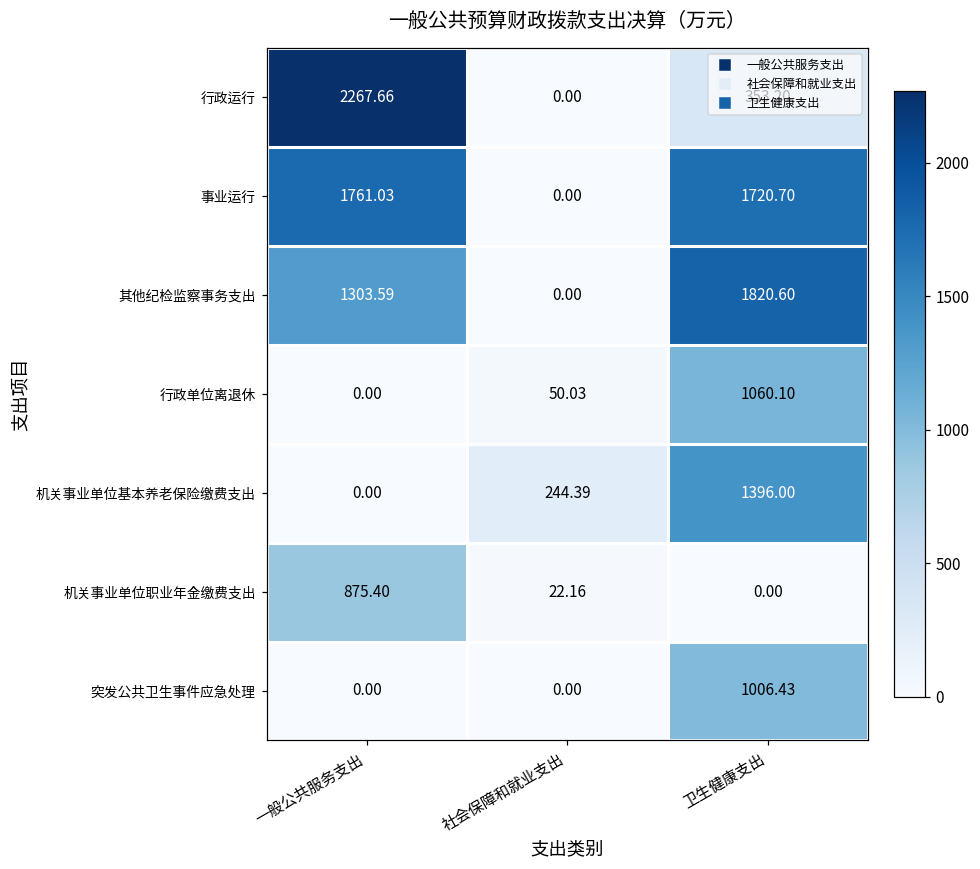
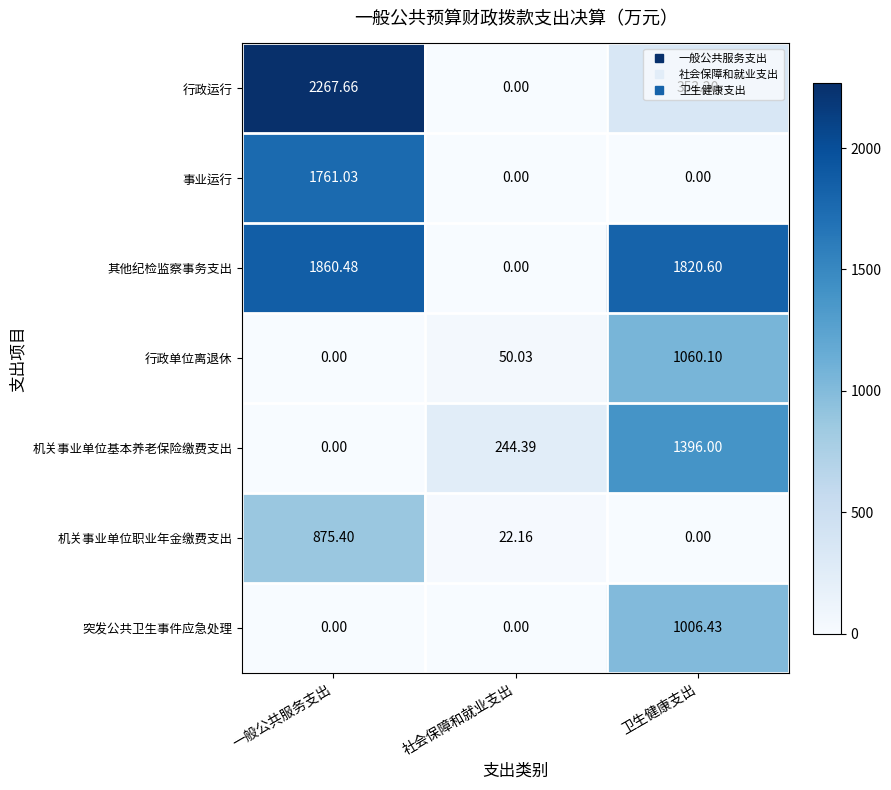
  {
    "行政运行": {
      "一般公共服务支出": 2267.66,
      "社会保障和就业支出": 0.00
    },
    "事业运行": {
      "一般公共服务支出": 1761.03,
      "社会保障和就业支出": 0.00,
-     "卫生健康支出": 1720.70
+     "卫生健康支出": 0.00
    },
    "其他纪检监察事务支出": {
-     "一般公共服务支出": 1303.59,
+     "一般公共服务支出": 1860.48,
      "社会保障和就业支出": 0.00,
      "卫生健康支出": 1820.60
    },
    "行政单位离退休": {
      "一般公共服务支出": 0.00,
      "社会保障和就业支出": 50.03,
      "卫生健康支出": 1060.10
    },
    "机关事业单位基本养老保险缴费支出": {
      "一般公共服务支出": 0.00,
      "社会保障和就业支出": 244.39,
      "卫生健康支出": 1396.00
    },
    "机关事业单位职业年金缴费支出": {
      "一般公共服务支出": 875.40,
      "社会保障和就业支出": 22.16,
      "卫生健康支出": 0.00
    },
    "突发公共卫生事件应急处理": {
      "一般公共服务支出": 0.00,
      "社会保障和就业支出": 0.00,
      "卫生健康支出": 1006.43
    }
  }
